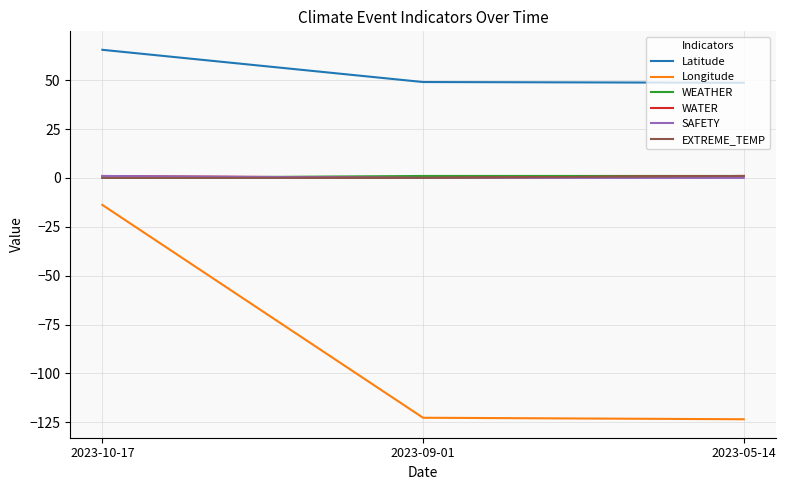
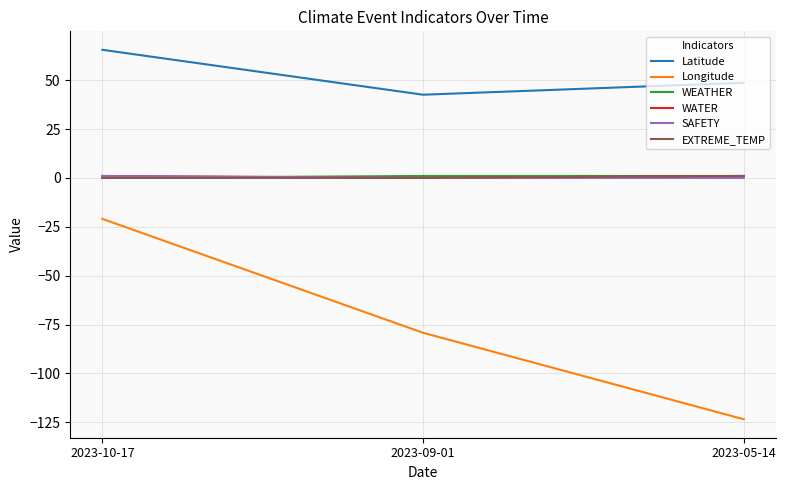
  {
    "Latitude": {
      "2023-10-17": 66,
-     "2023-09-01": 49
+     "2023-09-01": 43
    },
    "Longitude": {
-     "2023-10-17": -14,
-     "2023-09-01": -123,
+     "2023-10-17": -21,
+     "2023-09-01": -79,
      "2023-05-14": -123
    }
  }
